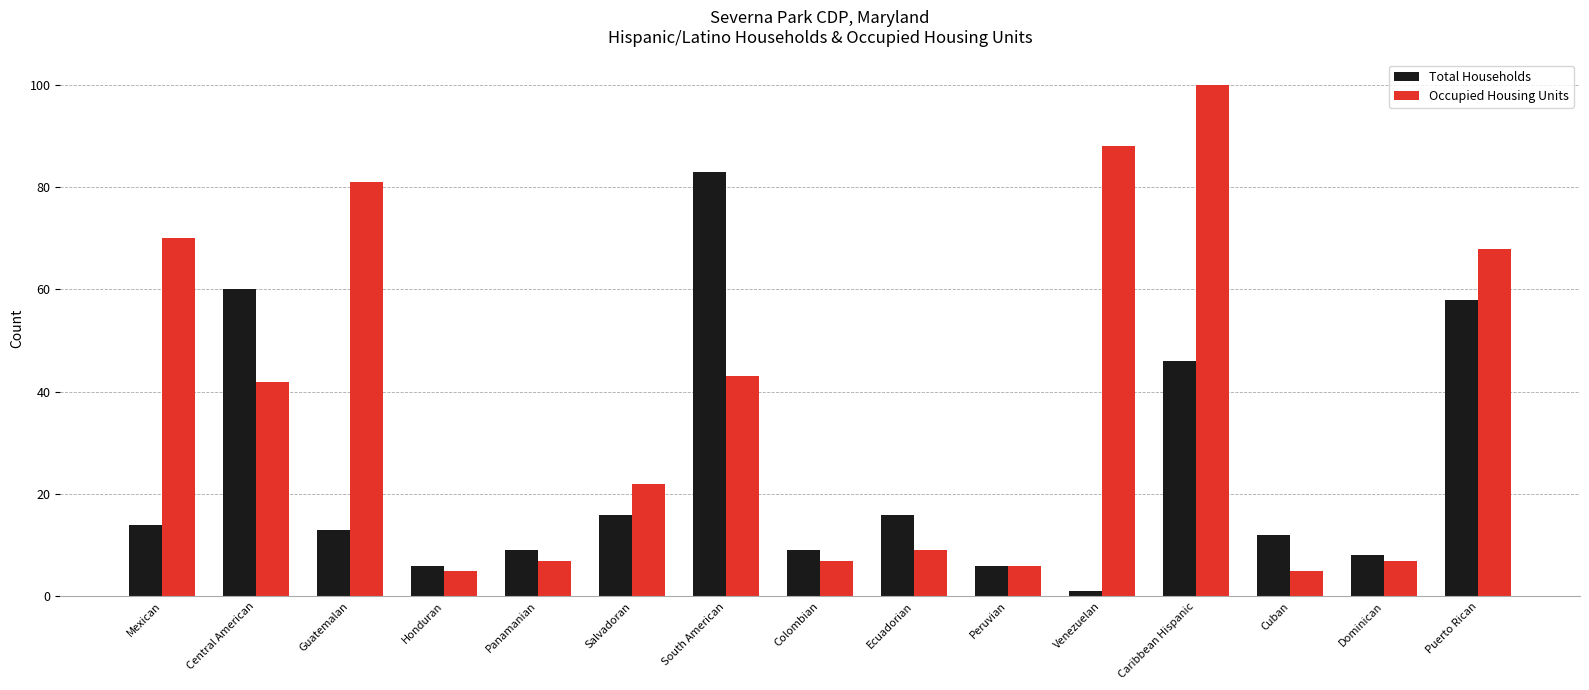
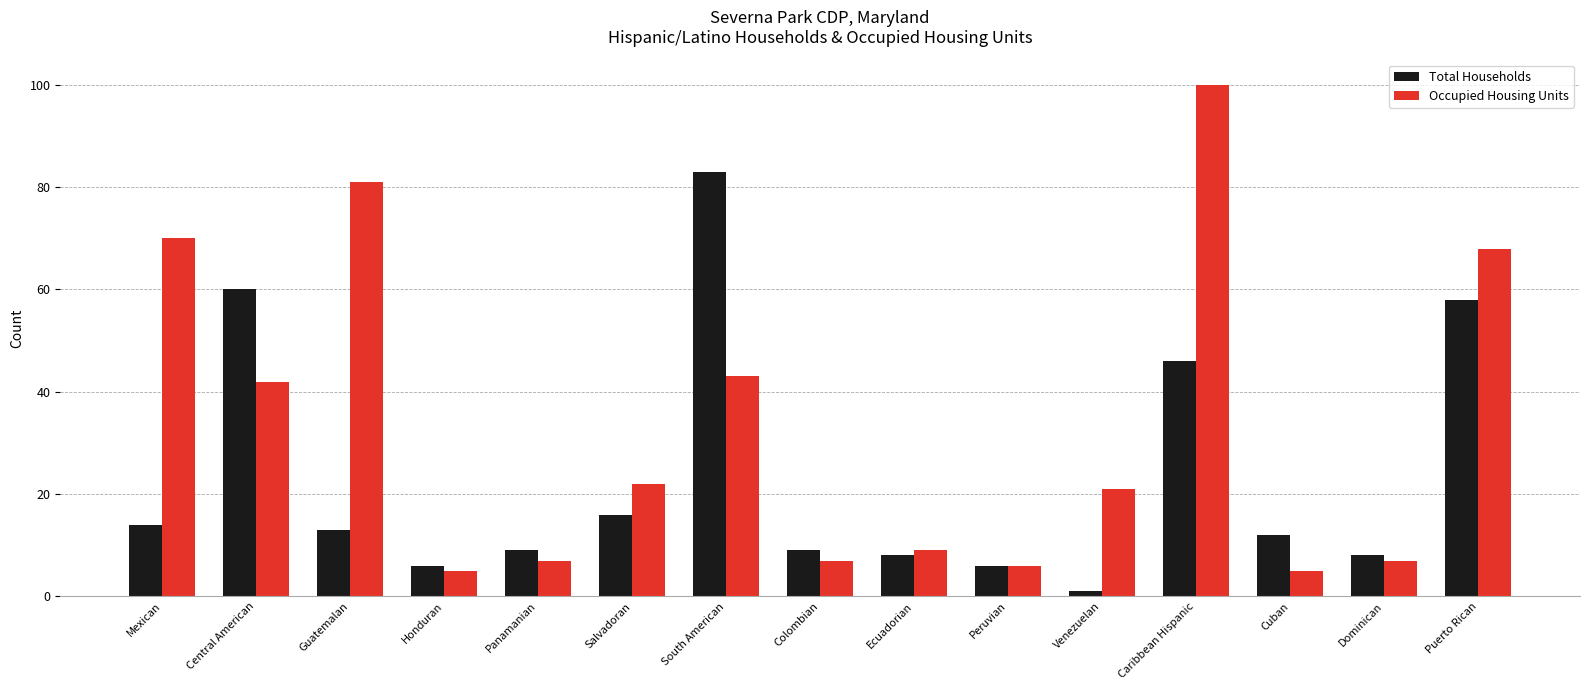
  {
    "Total Households": {
      "Mexican": 14,
      "Central American": 60,
      "Guatemalan": 13,
      "Honduran": 6,
      "Panamanian": 9,
      "Salvadoran": 16,
      "South American": 83,
      "Colombian": 9,
-     "Ecuadorian": 16,
+     "Ecuadorian": 8,
      "Peruvian": 6,
      "Venezuelan": 1,
      "Caribbean Hispanic": 46,
      "Cuban": 12,
      "Dominican": 8,
      "Puerto Rican": 58
    },
    "Occupied Housing Units": {
      "Mexican": 70,
      "Central American": 42,
      "Guatemalan": 81,
      "Honduran": 5,
      "Panamanian": 7,
      "Salvadoran": 22,
      "South American": 43,
      "Colombian": 7,
      "Ecuadorian": 9,
      "Peruvian": 6,
-     "Venezuelan": 88,
+     "Venezuelan": 21,
      "Caribbean Hispanic": 100,
      "Cuban": 5,
      "Dominican": 7,
      "Puerto Rican": 68
    }
  }
